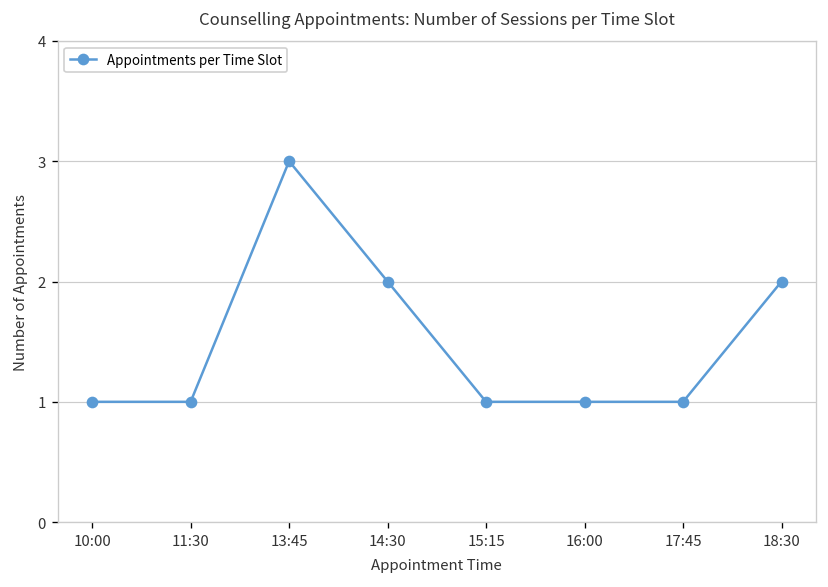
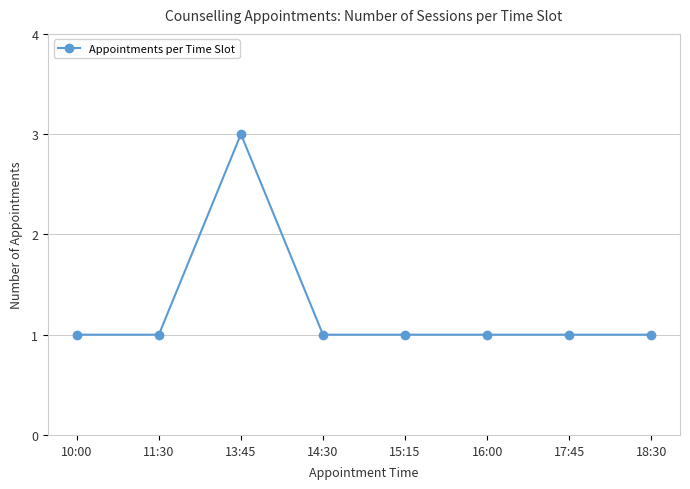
  {
    "10:00": 1,
    "11:30": 1,
    "13:45": 3,
-   "14:30": 2,
+   "14:30": 1,
    "15:15": 1,
    "16:00": 1,
    "17:45": 1,
-   "18:30": 2
+   "18:30": 1
  }
